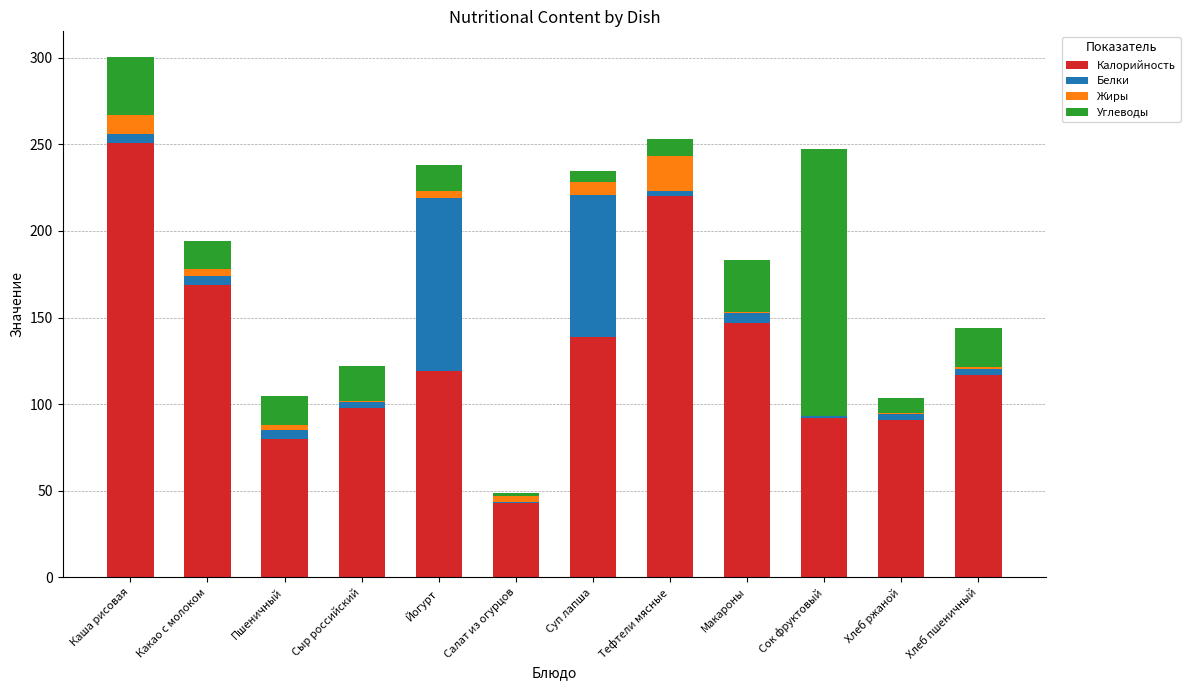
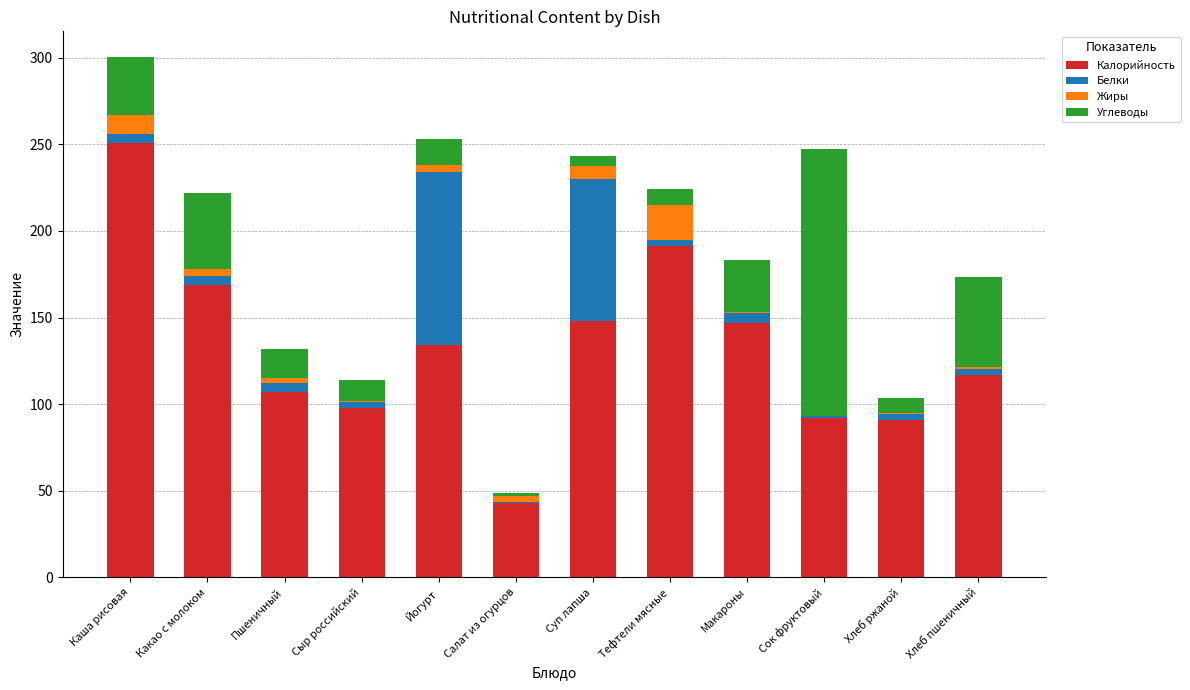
  {
    "Калорийность": {
      "Каша рисовая": 251,
      "Какао с молоком": 169,
-     "Пшеничный": 80,
+     "Пшеничный": 107,
      "Сыр российский": 98,
-     "Йогурт": 119,
+     "Йогурт": 134,
      "Салат из огурцов": 43,
-     "Суп лапша": 139,
-     "Тефтели мясные": 220,
+     "Суп лапша": 148,
+     "Тефтели мясные": 191,
      "Макароны": 147,
      "Сок фруктовый": 92,
      "Хлеб ржаной": 91,
      "Хлеб пшеничный": 117
    },
    "Белки": {
      "Каша рисовая": 5,
      "Какао с молоком": 5,
      "Пшеничный": 5,
      "Сыр российский": 3,
      "Йогурт": 100,
      "Суп лапша": 82,
      "Тефтели мясные": 3,
      "Макароны": 5,
      "Хлеб ржаной": 3,
      "Хлеб пшеничный": 3
    },
    "Жиры": {
      "Каша рисовая": 11,
      "Какао с молоком": 4,
      "Пшеничный": 3,
      "Йогурт": 4,
      "Салат из огурцов": 4,
      "Суп лапша": 7,
      "Тефтели мясные": 20
    },
    "Углеводы": {
      "Каша рисовая": 33,
-     "Какао с молоком": 16,
+     "Какао с молоком": 44,
      "Пшеничный": 17,
-     "Сыр российский": 20,
+     "Сыр российский": 12,
      "Йогурт": 15,
      "Салат из огурцов": 2,
      "Суп лапша": 6,
      "Тефтели мясные": 10,
      "Макароны": 30,
      "Сок фруктовый": 154,
      "Хлеб ржаной": 9,
-     "Хлеб пшеничный": 23
+     "Хлеб пшеничный": 52
    }
  }
